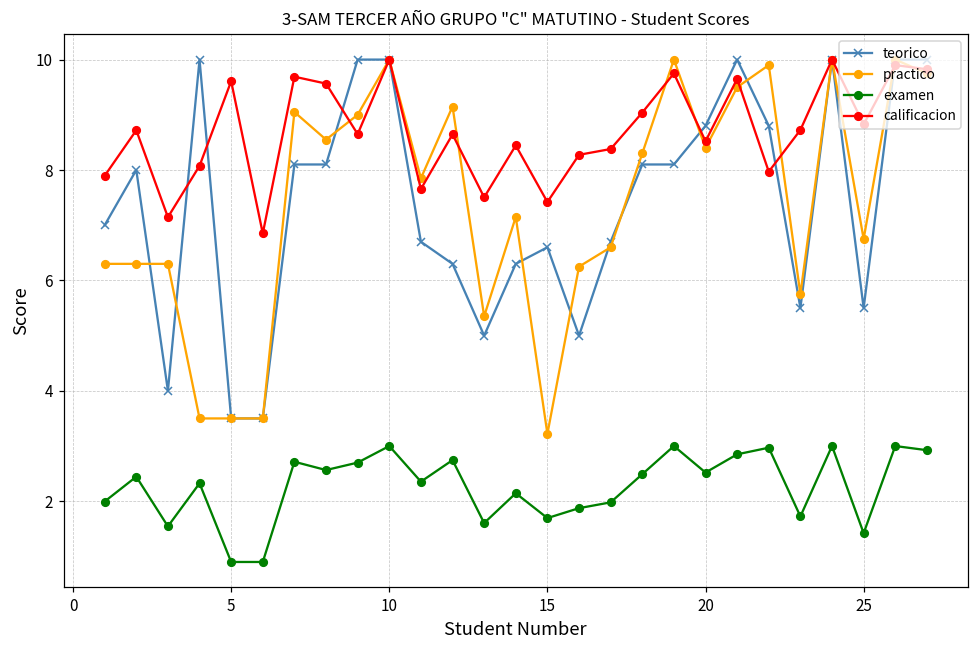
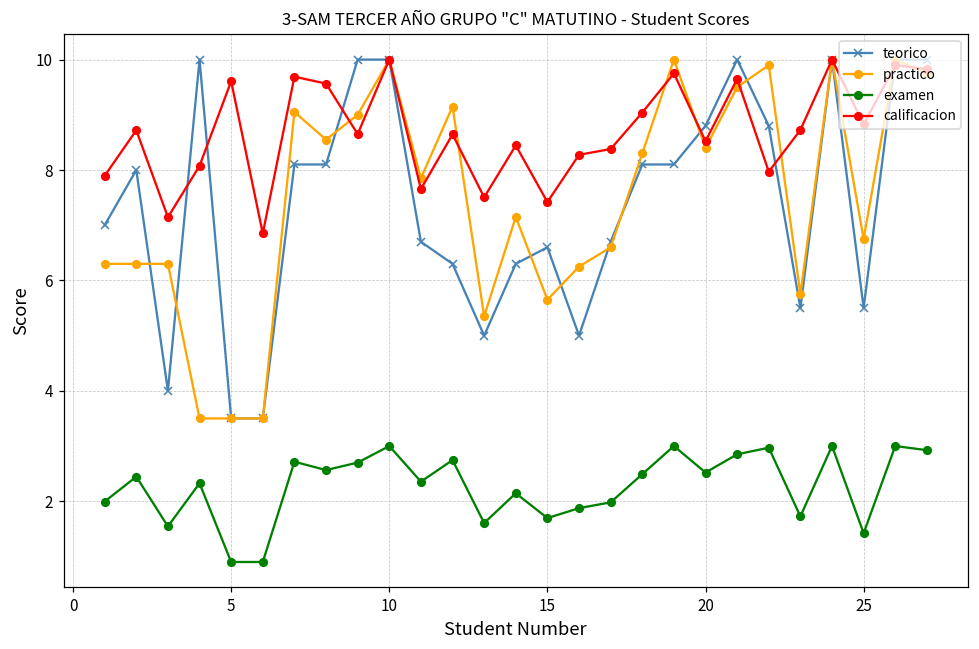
  {
    "teorico": {
      "15": 6.6,
      "20": 8.8,
      "25": 5.5
    },
    "practico": {
-     "15": 3.2,
+     "15": 5.7,
      "20": 8.4,
      "25": 6.8
    },
    "examen": {
      "5": 0.9,
      "10": 3.0,
      "15": 1.7,
      "20": 2.5,
      "25": 1.4
    },
    "calificacion": {
      "5": 9.6,
      "15": 7.4,
      "20": 8.5
    }
  }
